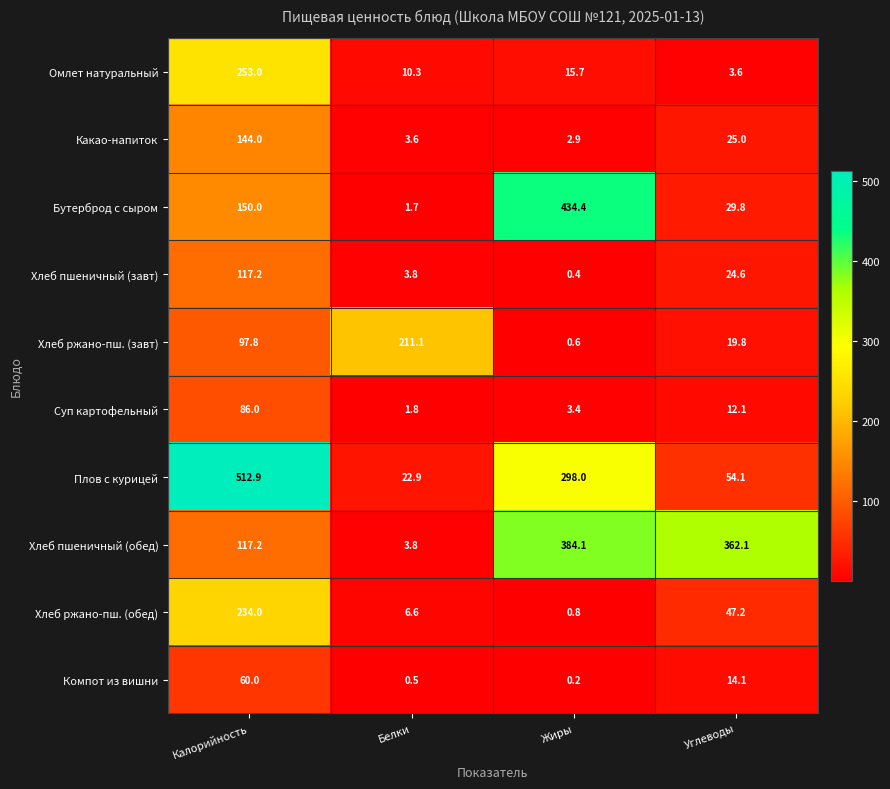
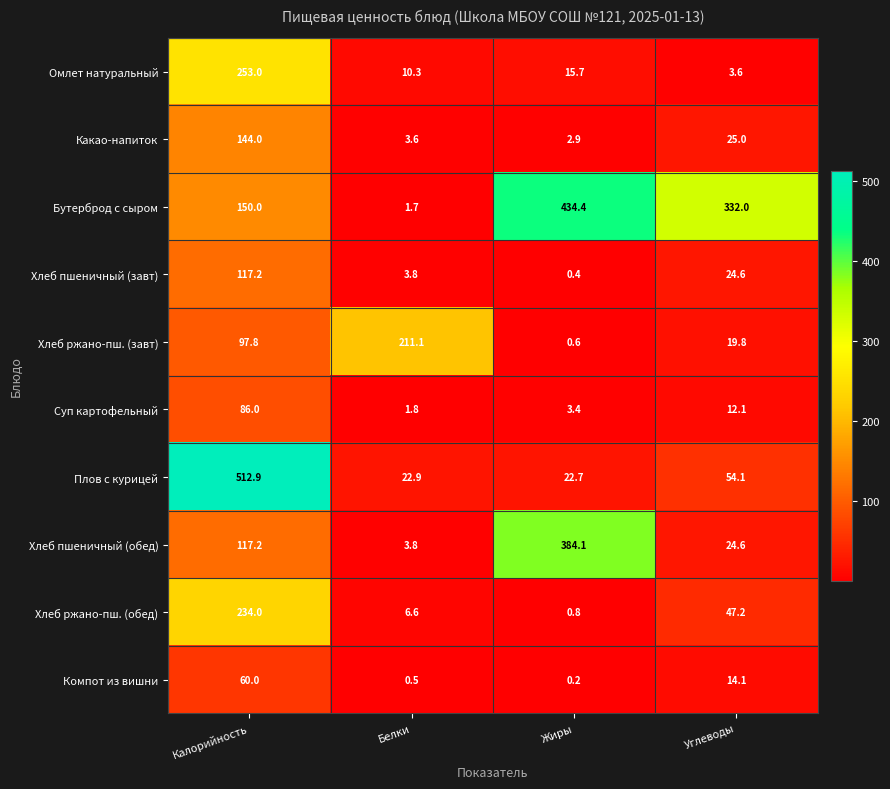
  {
    "Омлет натуральный": {
      "Калорийность": 253.0,
      "Белки": 10.3,
      "Жиры": 15.7,
      "Углеводы": 3.6
    },
    "Какао-напиток": {
      "Калорийность": 144.0,
      "Белки": 3.6,
      "Жиры": 2.9,
      "Углеводы": 25.0
    },
    "Бутерброд с сыром": {
      "Калорийность": 150.0,
      "Белки": 1.7,
      "Жиры": 434.4,
-     "Углеводы": 29.8
+     "Углеводы": 332.0
    },
    "Хлеб пшеничный (завт)": {
      "Калорийность": 117.2,
      "Белки": 3.8,
      "Жиры": 0.4,
      "Углеводы": 24.6
    },
    "Хлеб ржано-пш. (завт)": {
      "Калорийность": 97.8,
      "Белки": 211.1,
      "Жиры": 0.6,
      "Углеводы": 19.8
    },
    "Суп картофельный": {
      "Калорийность": 86.0,
      "Белки": 1.8,
      "Жиры": 3.4,
      "Углеводы": 12.1
    },
    "Плов с курицей": {
      "Калорийность": 512.9,
      "Белки": 22.9,
-     "Жиры": 298.0,
+     "Жиры": 22.7,
      "Углеводы": 54.1
    },
    "Хлеб пшеничный (обед)": {
      "Калорийность": 117.2,
      "Белки": 3.8,
      "Жиры": 384.1,
-     "Углеводы": 362.1
+     "Углеводы": 24.6
    },
    "Хлеб ржано-пш. (обед)": {
      "Калорийность": 234.0,
      "Белки": 6.6,
      "Жиры": 0.8,
      "Углеводы": 47.2
    },
    "Компот из вишни": {
      "Калорийность": 60.0,
      "Белки": 0.5,
      "Жиры": 0.2,
      "Углеводы": 14.1
    }
  }
